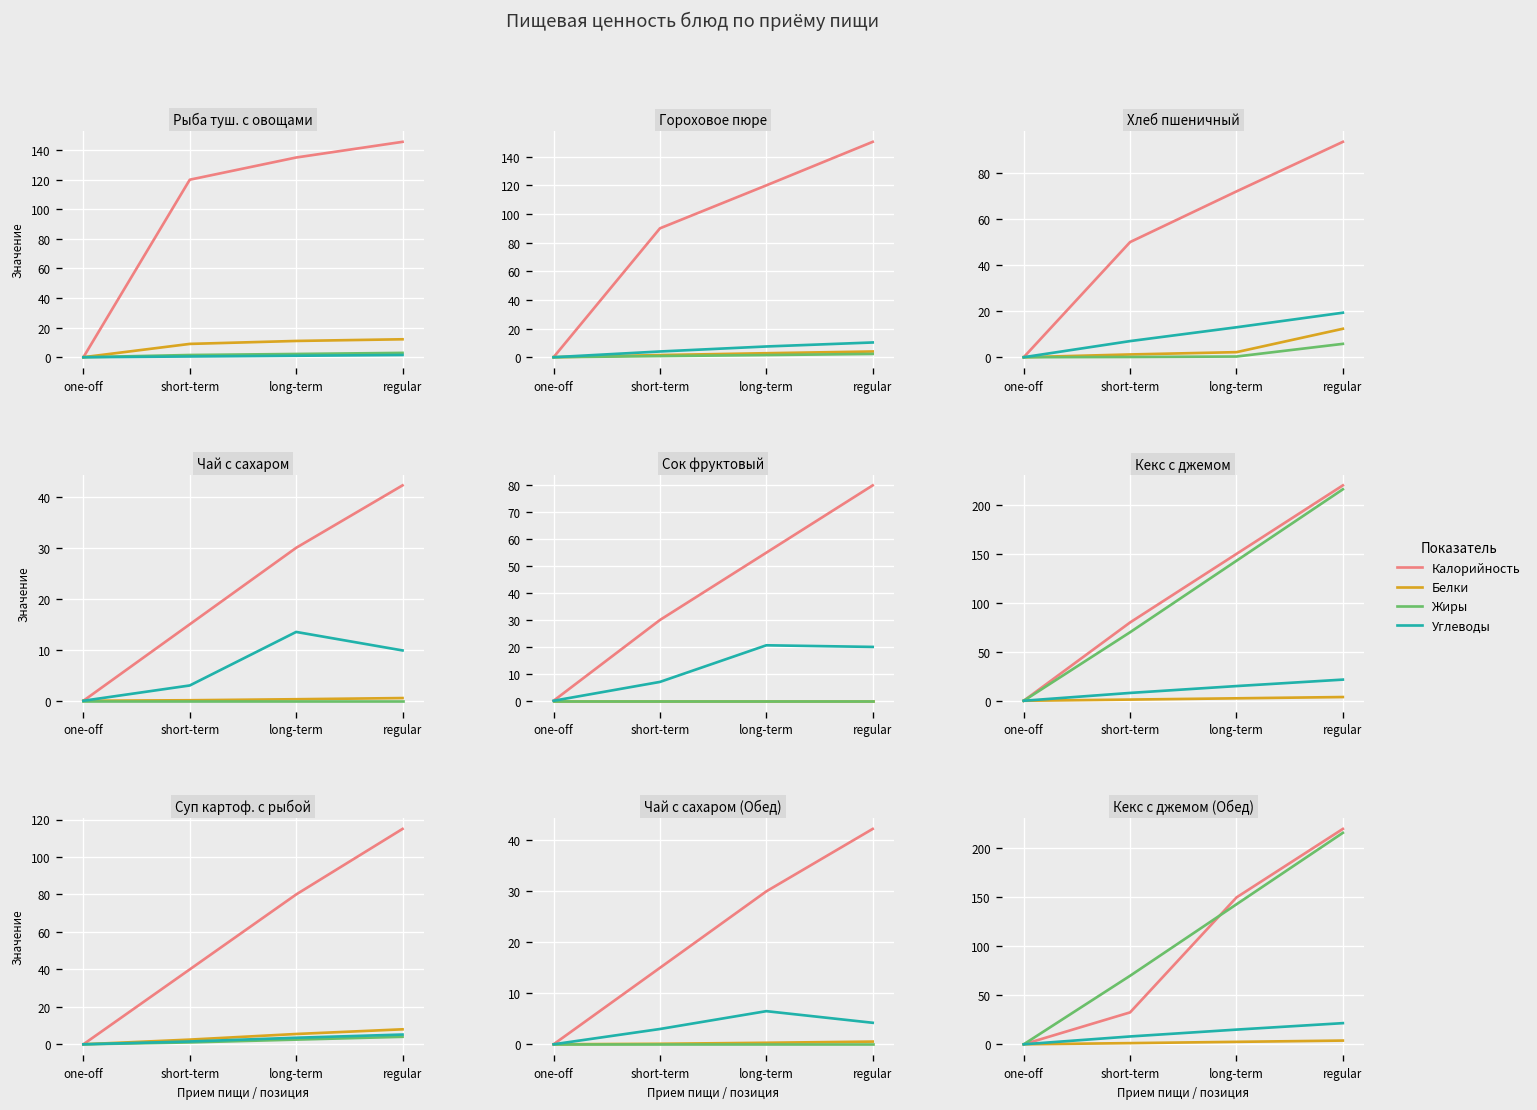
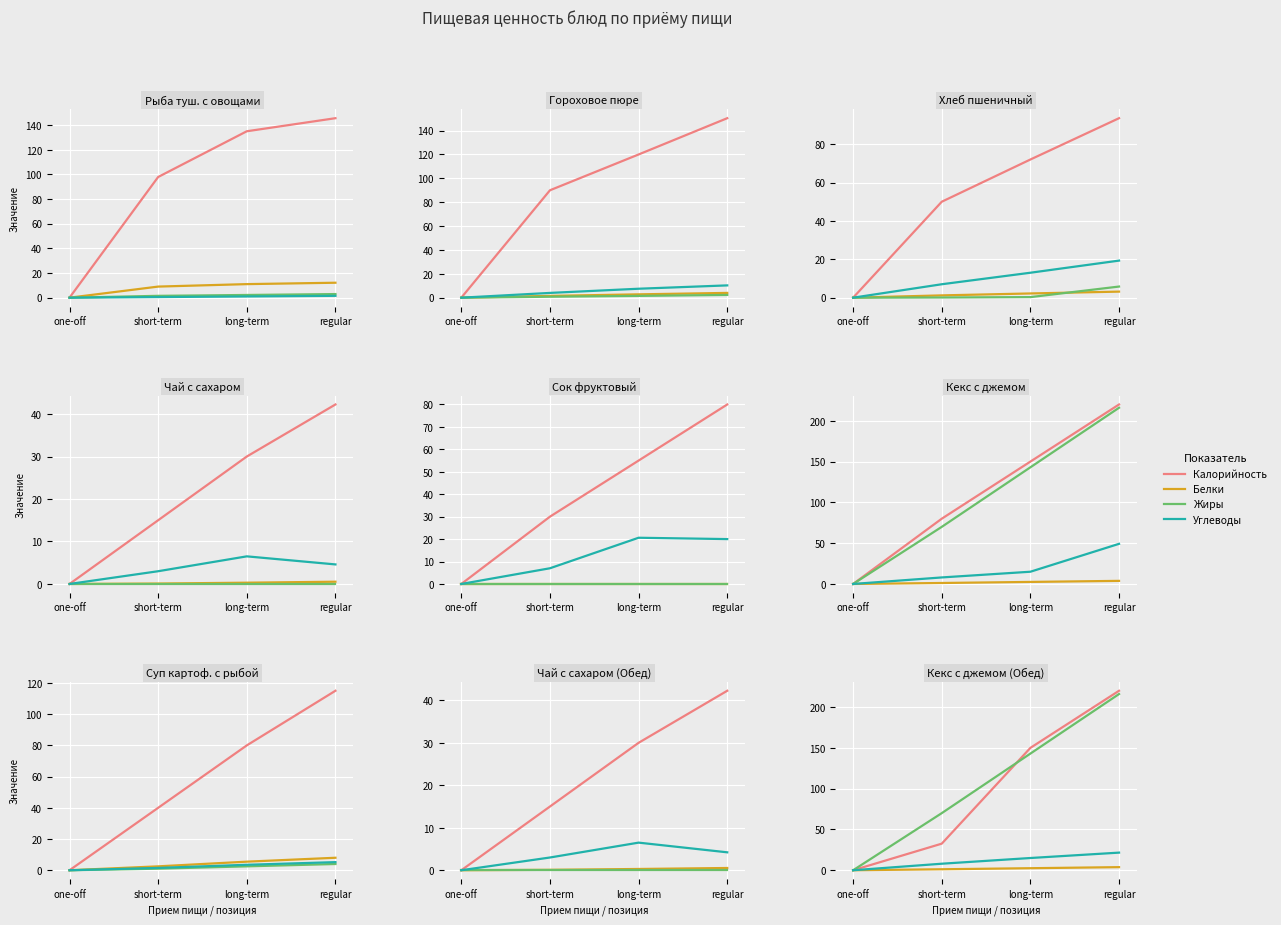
  {
    "Рыба туш. с овощами": {
      "Калорийность": {
-       "short-term": 120,
+       "short-term": 98,
        "long-term": 135,
        "regular": 146
      },
      "Белки": {
        "short-term": 9,
        "long-term": 11,
        "regular": 12
      }
    },
    "Гороховое пюре": {
      "Калорийность": {
        "short-term": 90,
        "long-term": 120,
        "regular": 150
      },
      "Углеводы": {
        "short-term": 4,
        "long-term": 8,
        "regular": 10
      }
    },
    "Хлеб пшеничный": {
      "Калорийность": {
        "short-term": 50,
        "long-term": 72,
        "regular": 94
      },
      "Белки": {
        "long-term": 2,
-       "regular": 12
+       "regular": 3
      },
      "Жиры": {
        "long-term": 0,
        "regular": 6
      },
      "Углеводы": {
        "short-term": 7,
        "long-term": 13,
        "regular": 19
      }
    },
    "Чай с сахаром": {
      "Калорийность": {
        "short-term": 15,
        "long-term": 30,
        "regular": 42
      },
      "Углеводы": {
        "short-term": 3,
-       "long-term": 14,
-       "regular": 10
+       "long-term": 7,
+       "regular": 5
      }
    },
    "Сок фруктовый": {
      "Калорийность": {
        "short-term": 30,
        "long-term": 55,
        "regular": 80
      },
      "Жиры": {
        "short-term": 0,
        "long-term": 0,
        "regular": 0
      },
      "Углеводы": {
        "short-term": 7,
        "long-term": 21,
        "regular": 20
      }
    },
    "Кекс с джемом": {
      "Калорийность": {
        "short-term": 80,
        "long-term": 150,
        "regular": 220
      },
      "Белки": {
        "short-term": 0,
        "long-term": 0,
        "regular": 0
      },
      "Жиры": {
        "short-term": 70,
        "long-term": 140,
        "regular": 220
      },
      "Углеводы": {
        "short-term": 10,
        "long-term": 20,
-       "regular": 20
+       "regular": 50
      }
    },
    "Суп картоф. с рыбой": {
      "Калорийность": {
        "short-term": 40,
        "long-term": 80,
        "regular": 115
      },
      "Белки": {
        "long-term": 6,
        "regular": 8
      }
    },
    "Чай с сахаром (Обед)": {
      "Калорийность": {
        "short-term": 15,
        "long-term": 30,
        "regular": 42
      },
      "Углеводы": {
        "short-term": 3,
        "long-term": 7,
        "regular": 4
      }
    },
    "Кекс с джемом (Обед)": {
      "Калорийность": {
        "short-term": 30,
        "long-term": 150,
        "regular": 220
      },
      "Белки": {
        "short-term": 0,
        "long-term": 0,
        "regular": 0
      },
      "Жиры": {
        "short-term": 70,
        "long-term": 140,
        "regular": 220
      },
      "Углеводы": {
        "short-term": 10,
        "long-term": 20,
        "regular": 20
      }
    }
  }
